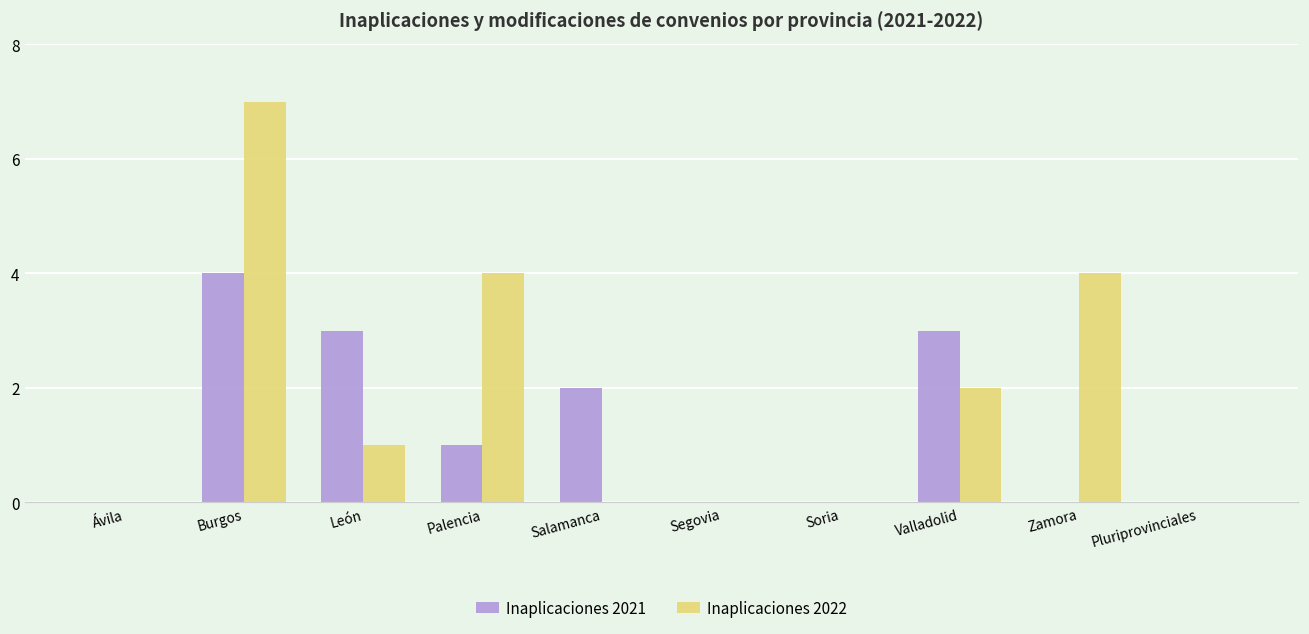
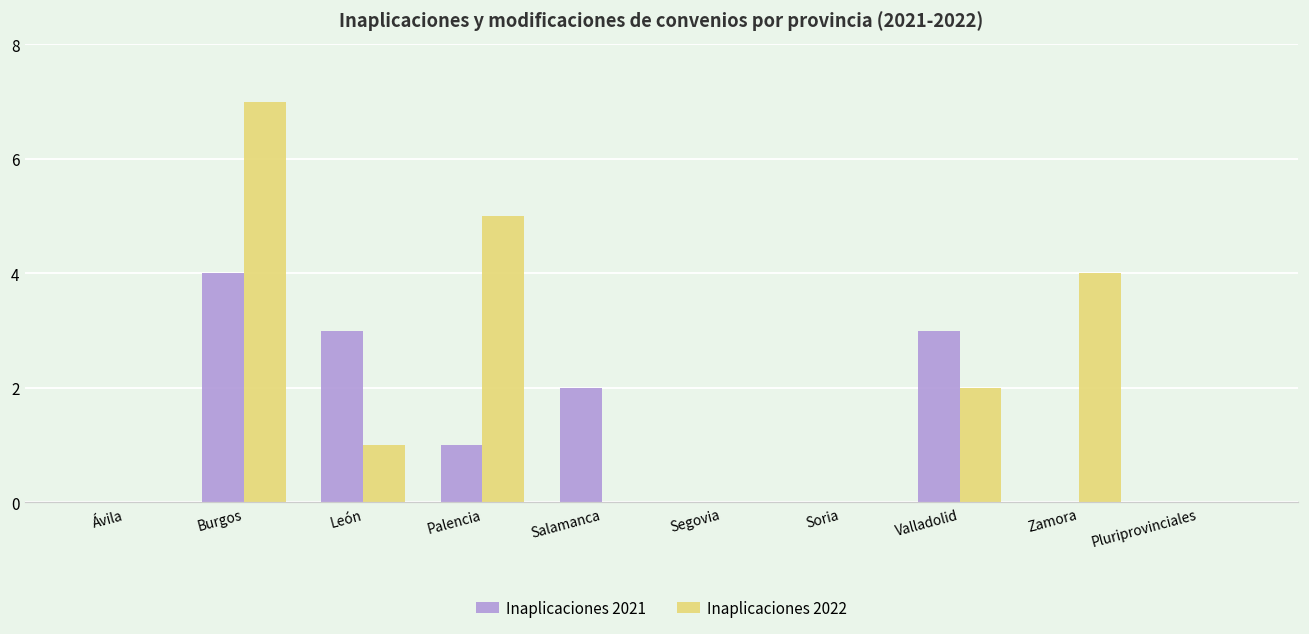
  {
    "Inaplicaciones 2021": {
      "Ávila": 0,
      "Burgos": 4,
      "León": 3,
      "Palencia": 1,
      "Salamanca": 2,
      "Segovia": 0,
      "Soria": 0,
      "Valladolid": 3,
      "Zamora": 0,
      "Pluriprovinciales": 0
    },
    "Inaplicaciones 2022": {
      "Ávila": 0,
      "Burgos": 7,
      "León": 1,
-     "Palencia": 4,
+     "Palencia": 5,
      "Salamanca": 0,
      "Segovia": 0,
      "Soria": 0,
      "Valladolid": 2,
      "Zamora": 4,
      "Pluriprovinciales": 0
    }
  }
